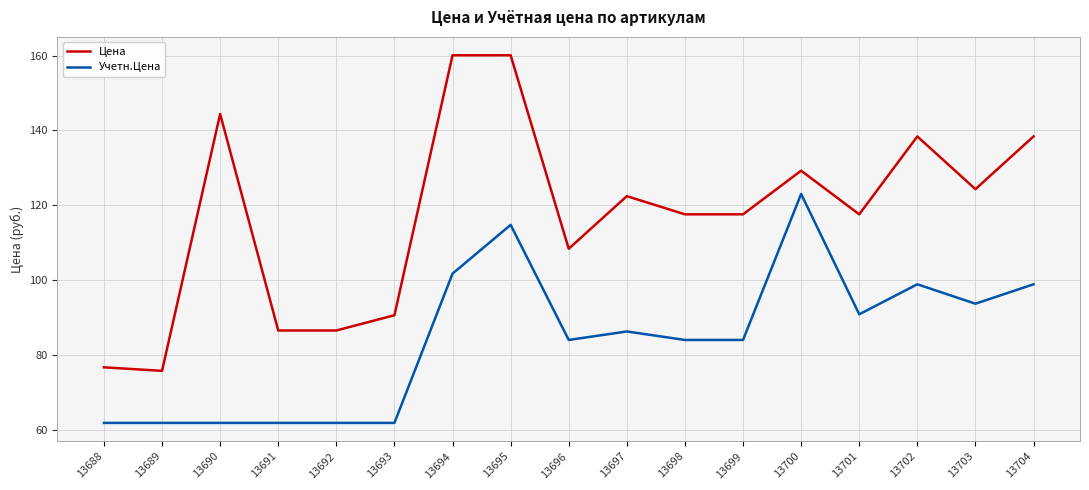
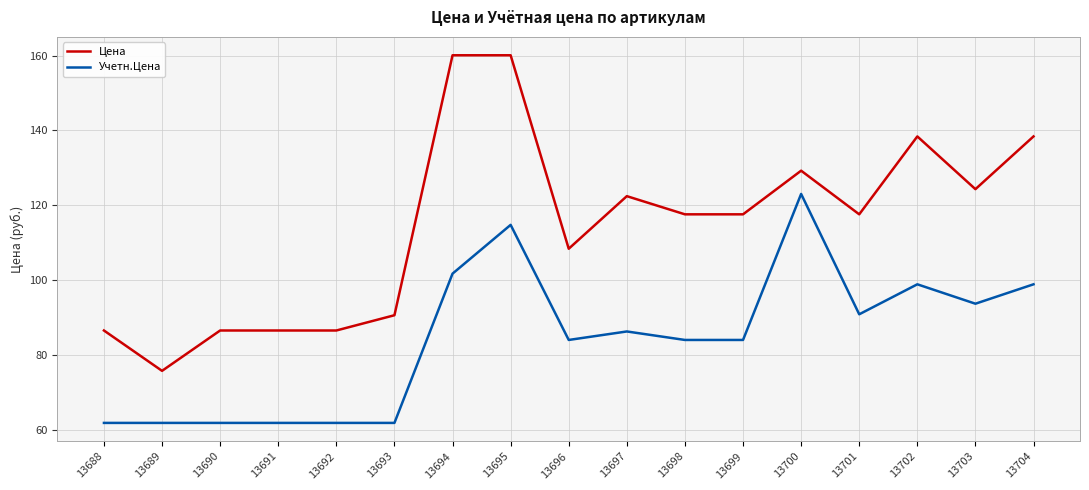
  {
    "Цена": {
-     "13688": 77,
+     "13688": 87,
      "13689": 76,
-     "13690": 144,
+     "13690": 87,
      "13691": 87,
      "13692": 87,
      "13693": 91,
      "13694": 160,
      "13695": 160,
      "13696": 108,
      "13697": 122,
      "13698": 118,
      "13699": 118,
      "13700": 129,
      "13701": 118,
      "13702": 138,
      "13703": 124,
      "13704": 138
    },
    "Учетн.Цена": {
      "13688": 62,
      "13689": 62,
      "13690": 62,
      "13691": 62,
      "13692": 62,
      "13693": 62,
      "13694": 102,
      "13695": 115,
      "13696": 84,
      "13697": 86,
      "13698": 84,
      "13699": 84,
      "13700": 123,
      "13701": 91,
      "13702": 99,
      "13703": 94,
      "13704": 99
    }
  }
